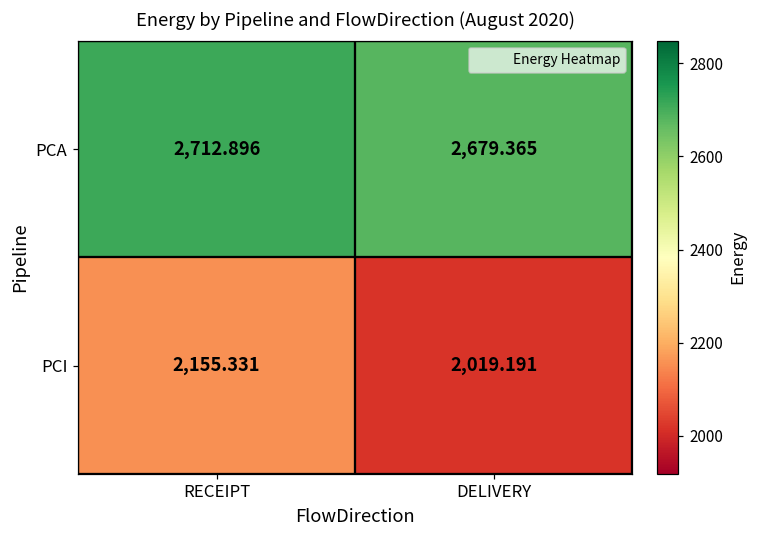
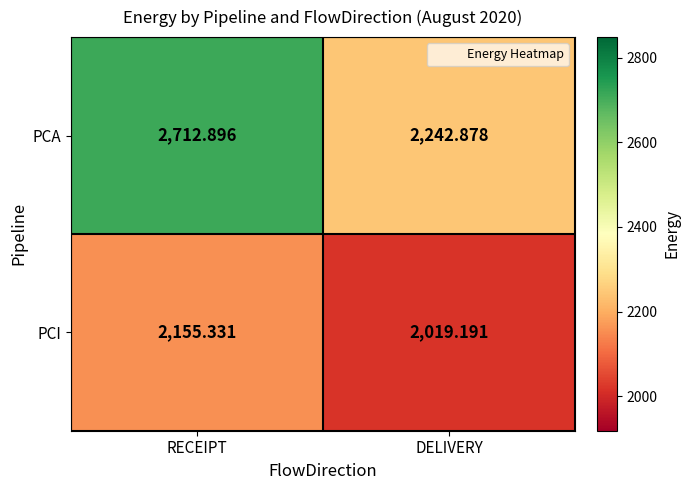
  {
    "PCA": {
      "RECEIPT": "2,712.896",
-     "DELIVERY": "2,679.365"
+     "DELIVERY": "2,242.878"
    },
    "PCI": {
      "RECEIPT": "2,155.331",
      "DELIVERY": "2,019.191"
    }
  }
